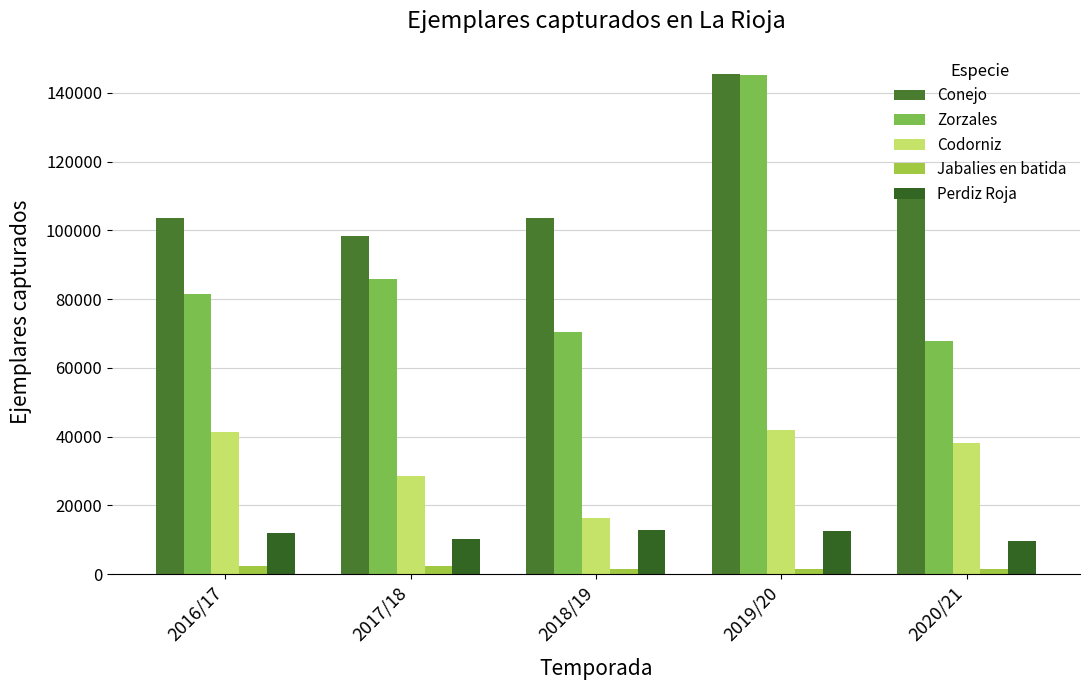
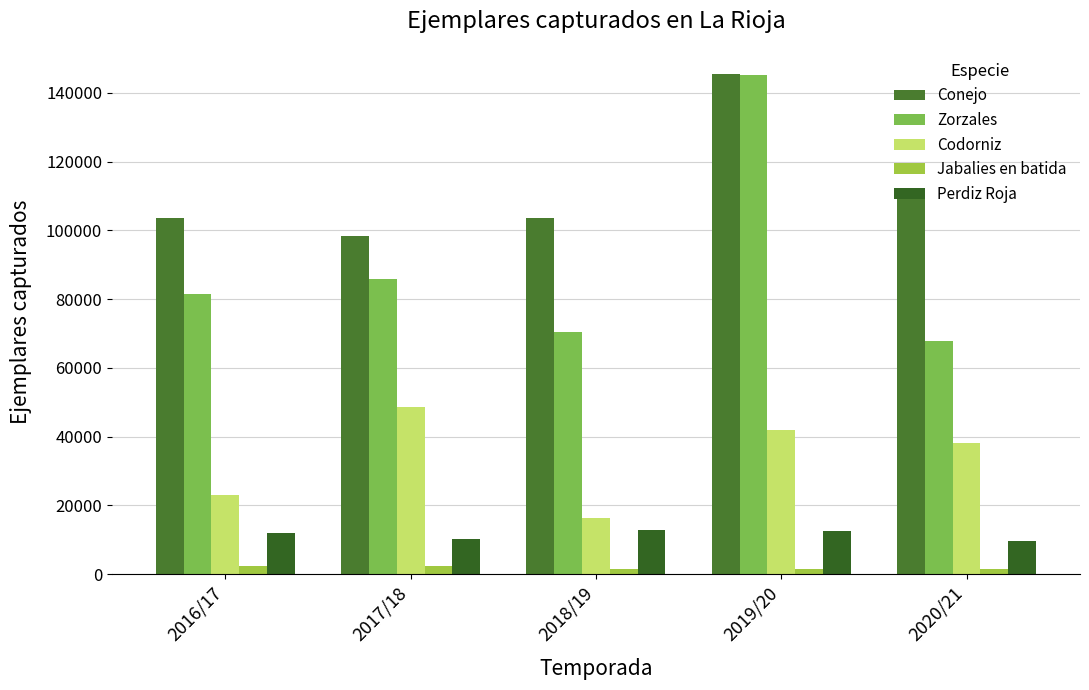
  {
    "Codorniz": {
-     "2016/17": 41000,
-     "2017/18": 28000,
+     "2016/17": 23000,
+     "2017/18": 49000,
      "2018/19": 16000,
      "2019/20": 42000,
      "2020/21": 38000
    }
  }
